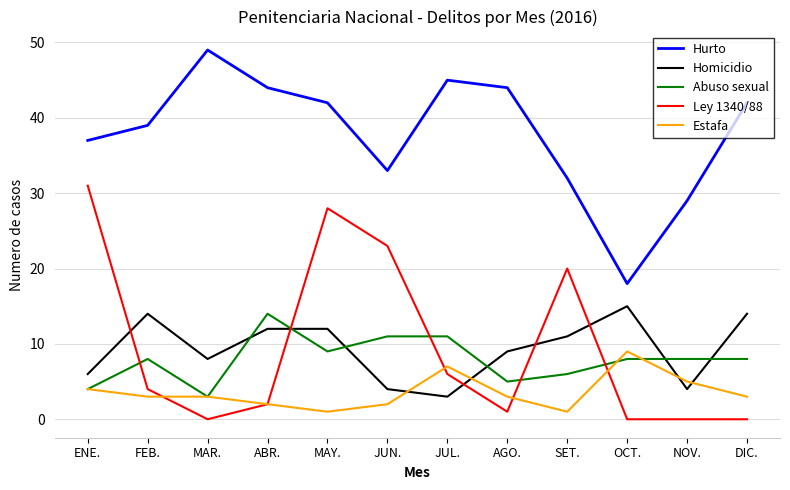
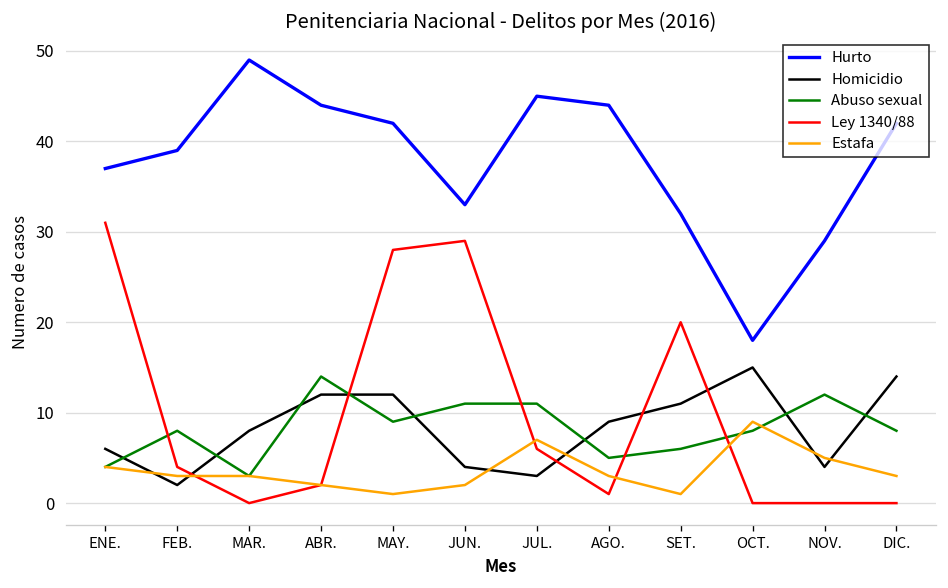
  {
    "Hurto": {
      "ENE.": 37,
      "FEB.": 39,
      "MAR.": 49,
      "ABR.": 44,
      "MAY.": 42,
      "JUN.": 33,
      "JUL.": 45,
      "AGO.": 44,
      "SET.": 32,
      "OCT.": 18,
      "NOV.": 29
    },
    "Homicidio": {
      "ENE.": 6,
-     "FEB.": 14,
+     "FEB.": 2,
      "MAR.": 8,
      "ABR.": 12,
      "MAY.": 12,
      "JUN.": 4,
      "JUL.": 3,
      "AGO.": 9,
      "SET.": 11,
      "OCT.": 15,
      "NOV.": 4,
      "DIC.": 14
    },
    "Abuso sexual": {
      "FEB.": 8,
      "ABR.": 14,
      "MAY.": 9,
      "JUN.": 11,
      "JUL.": 11,
      "AGO.": 5,
      "SET.": 6,
      "OCT.": 8,
-     "NOV.": 8,
+     "NOV.": 12,
      "DIC.": 8
    },
    "Ley 1340/88": {
      "ENE.": 31,
      "FEB.": 4,
      "MAR.": 0,
      "MAY.": 28,
-     "JUN.": 23,
+     "JUN.": 29,
      "JUL.": 6,
      "AGO.": 1,
      "SET.": 20,
      "OCT.": 0,
      "NOV.": 0,
      "DIC.": 0
    },
    "Estafa": {
      "FEB.": 3,
      "MAY.": 1,
      "JUN.": 2,
      "JUL.": 7,
      "AGO.": 3,
      "SET.": 1,
      "OCT.": 9,
      "NOV.": 5,
      "DIC.": 3
    }
  }
